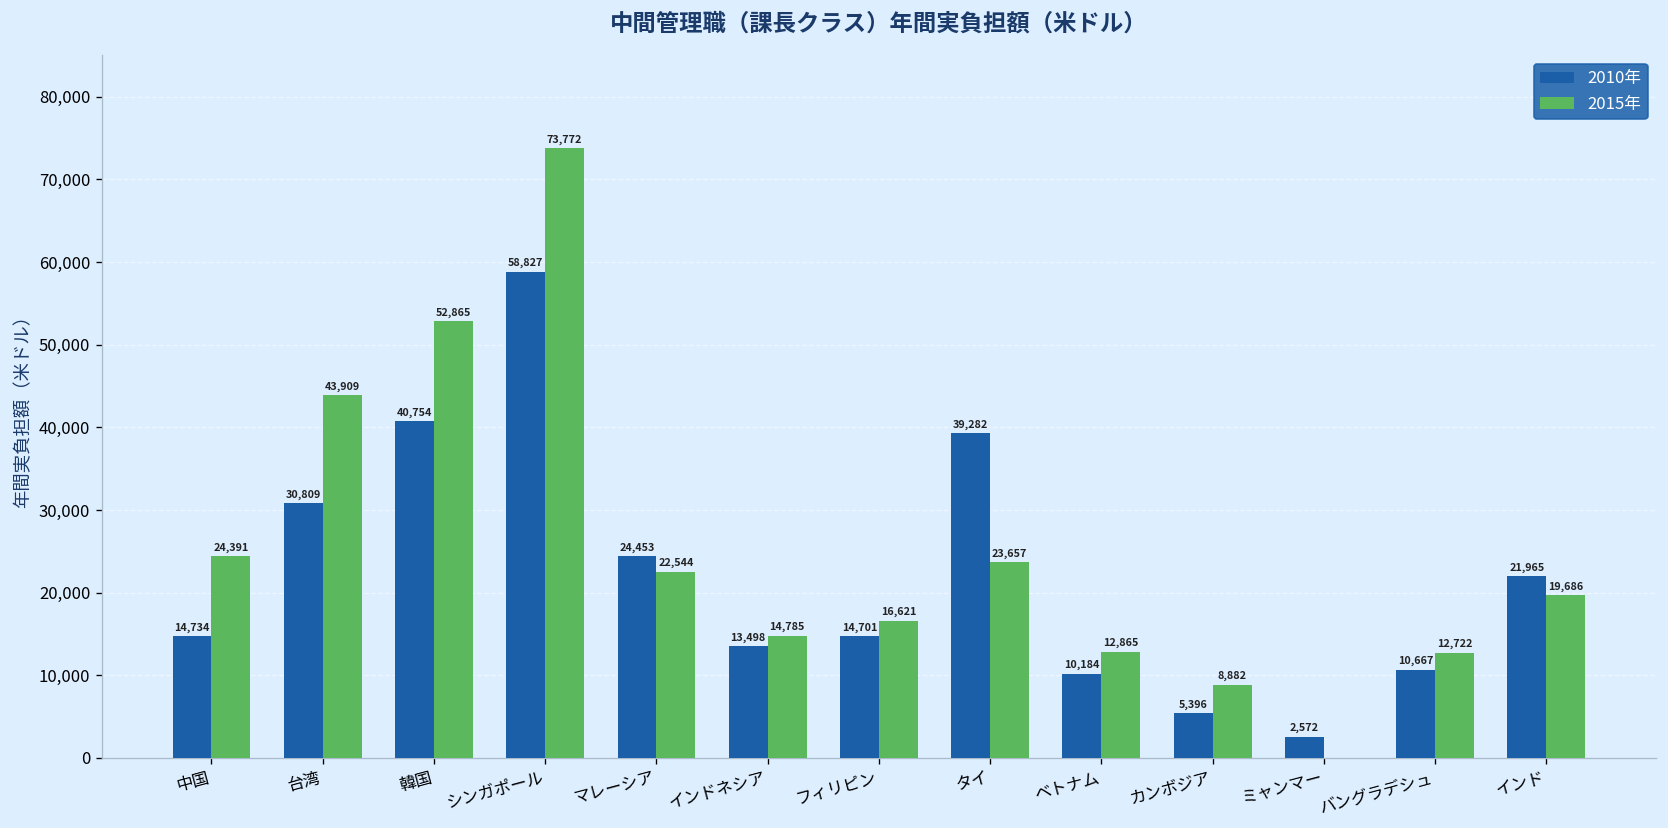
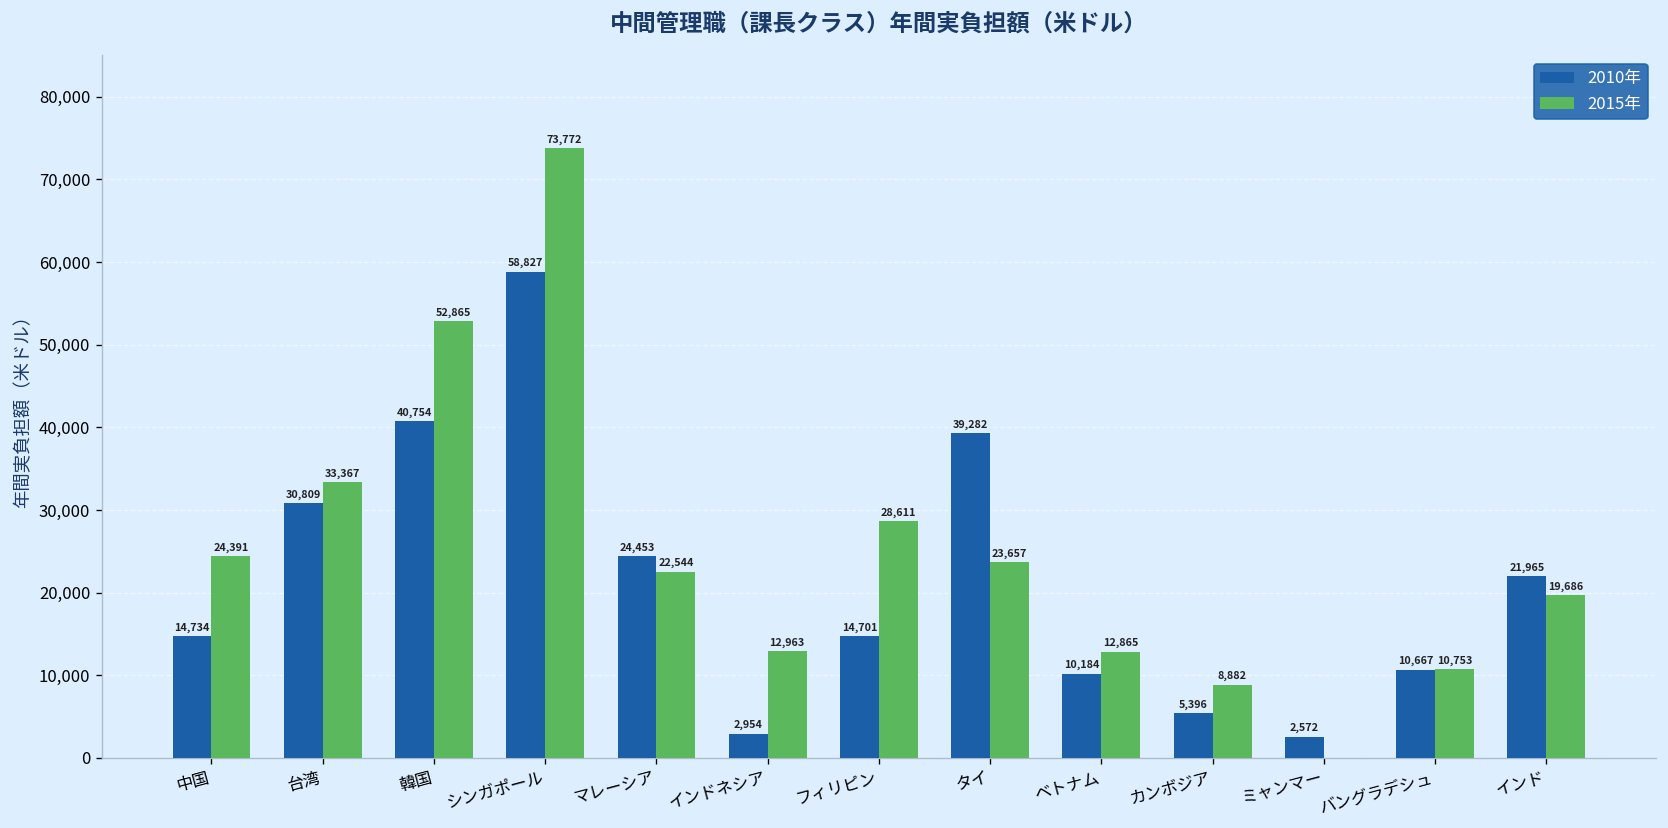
  {
    "2010年": {
      "中国": "14,734",
      "台湾": "30,809",
      "韓国": "40,754",
      "シンガポール": "58,827",
      "マレーシア": "24,453",
-     "インドネシア": "13,498",
+     "インドネシア": "2,954",
      "フィリピン": "14,701",
      "タイ": "39,282",
      "ベトナム": "10,184",
      "カンボジア": "5,396",
      "ミャンマー": "2,572",
      "バングラデシュ": "10,667",
      "インド": "21,965"
    },
    "2015年": {
      "中国": "24,391",
-     "台湾": "43,909",
+     "台湾": "33,367",
      "韓国": "52,865",
      "シンガポール": "73,772",
      "マレーシア": "22,544",
-     "インドネシア": "14,785",
-     "フィリピン": "16,621",
+     "インドネシア": "12,963",
+     "フィリピン": "28,611",
      "タイ": "23,657",
      "ベトナム": "12,865",
      "カンボジア": "8,882",
-     "バングラデシュ": "12,722",
+     "バングラデシュ": "10,753",
      "インド": "19,686"
    }
  }
